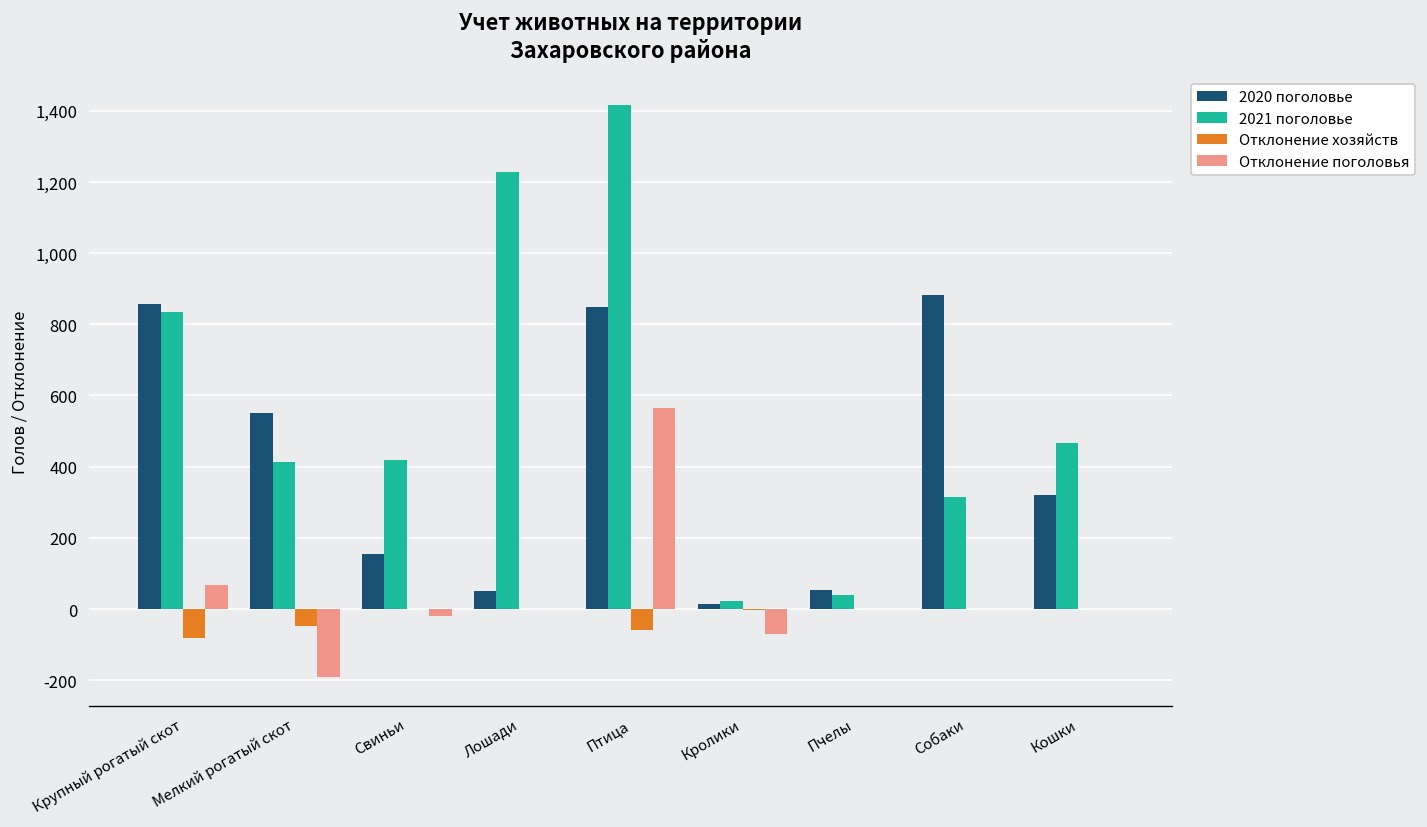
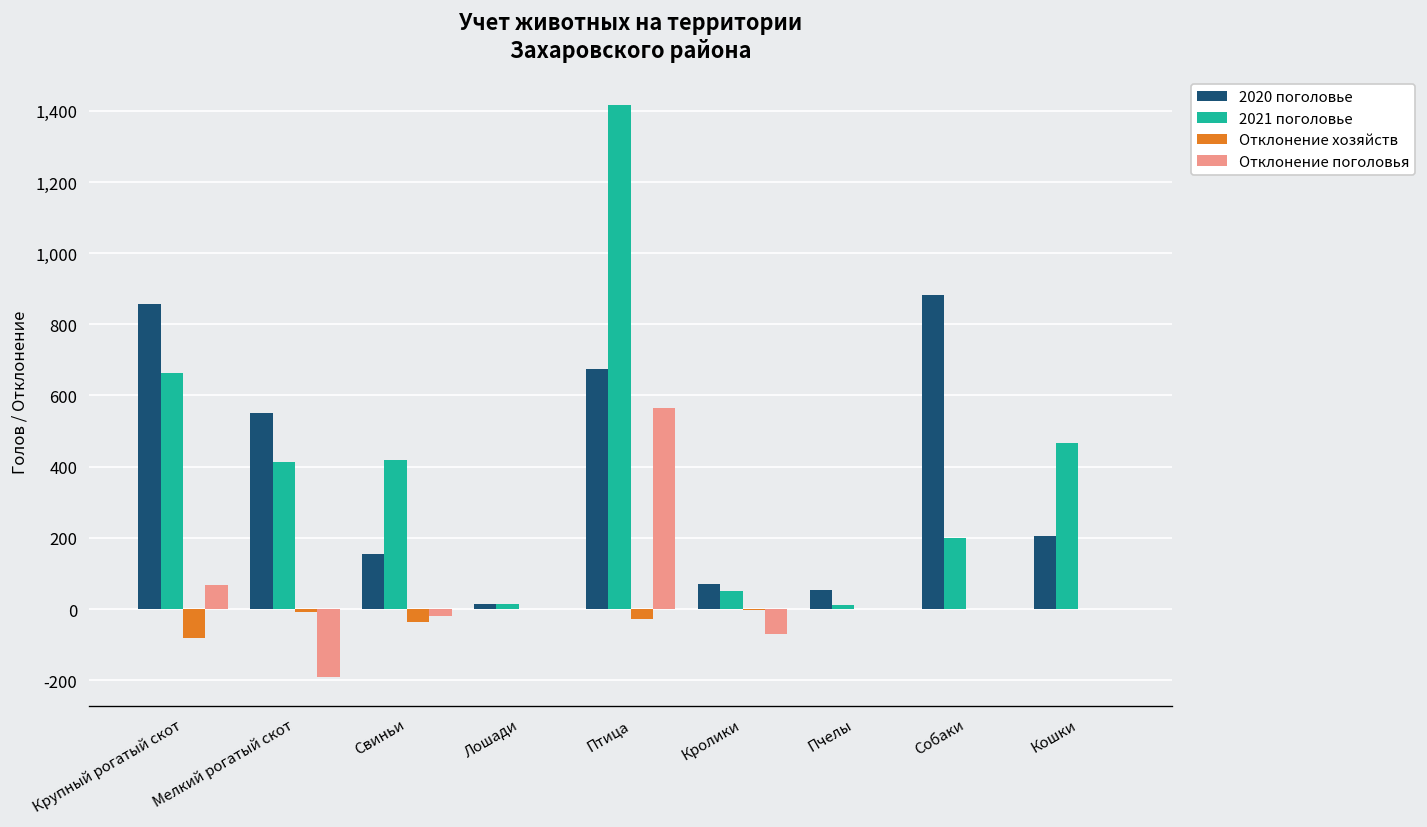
  {
    "2020 поголовье": {
      "Крупный рогатый скот": "860",
      "Мелкий рогатый скот": "550",
      "Свиньи": "160",
-     "Лошади": "50",
-     "Птица": "850",
-     "Кролики": "20",
+     "Лошади": "10",
+     "Птица": "670",
+     "Кролики": "70",
      "Пчелы": "50",
      "Собаки": "880",
-     "Кошки": "320"
+     "Кошки": "210"
    },
    "2021 поголовье": {
-     "Крупный рогатый скот": "830",
+     "Крупный рогатый скот": "660",
      "Мелкий рогатый скот": "410",
      "Свиньи": "420",
-     "Лошади": "1,230",
+     "Лошади": "10",
      "Птица": "1,420",
-     "Кролики": "20",
-     "Пчелы": "40",
-     "Собаки": "320",
+     "Кролики": "50",
+     "Пчелы": "10",
+     "Собаки": "200",
      "Кошки": "470"
    },
    "Отклонение хозяйств": {
      "Крупный рогатый скот": "-80",
-     "Мелкий рогатый скот": "-50",
-     "Свиньи": "0",
-     "Птица": "-60",
+     "Мелкий рогатый скот": "-10",
+     "Свиньи": "-40",
+     "Птица": "-30",
      "Пчелы": "0",
      "Собаки": "0",
      "Кошки": "0"
    },
    "Отклонение поголовья": {
      "Крупный рогатый скот": "70",
      "Мелкий рогатый скот": "-190",
      "Свиньи": "-20",
      "Лошади": "0",
      "Птица": "570",
      "Кролики": "-70",
      "Пчелы": "0",
      "Собаки": "0",
      "Кошки": "0"
    }
  }
